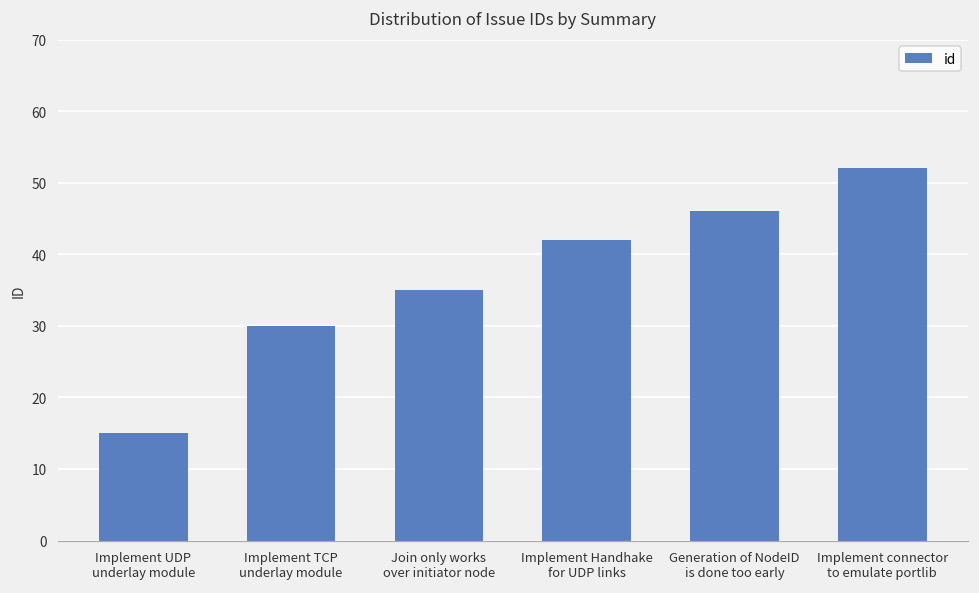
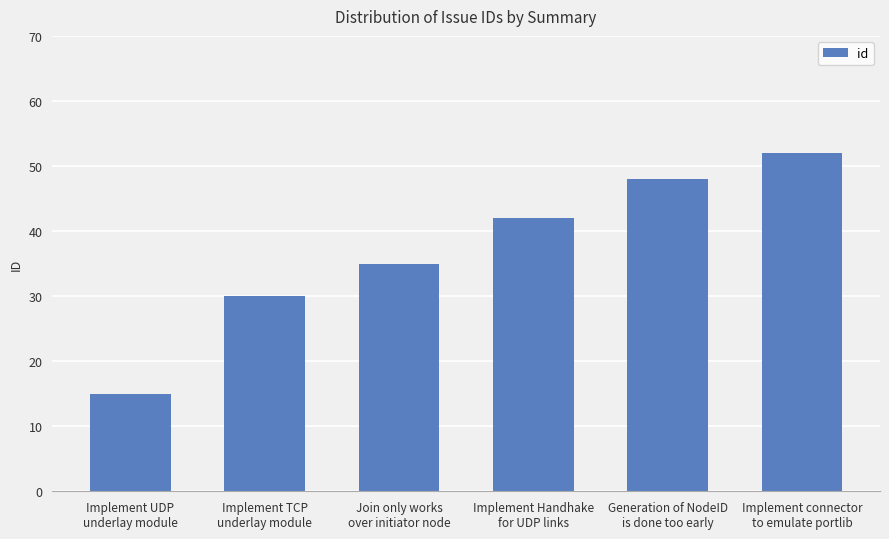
  {
    "Implement UDP underlay module": 15,
    "Implement TCP underlay module": 30,
    "Join only works over initiator node": 35,
    "Implement Handhake for UDP links": 42,
-   "Generation of NodeID is done too early": 46,
+   "Generation of NodeID is done too early": 48,
    "Implement connector to emulate portlib": 52
  }
